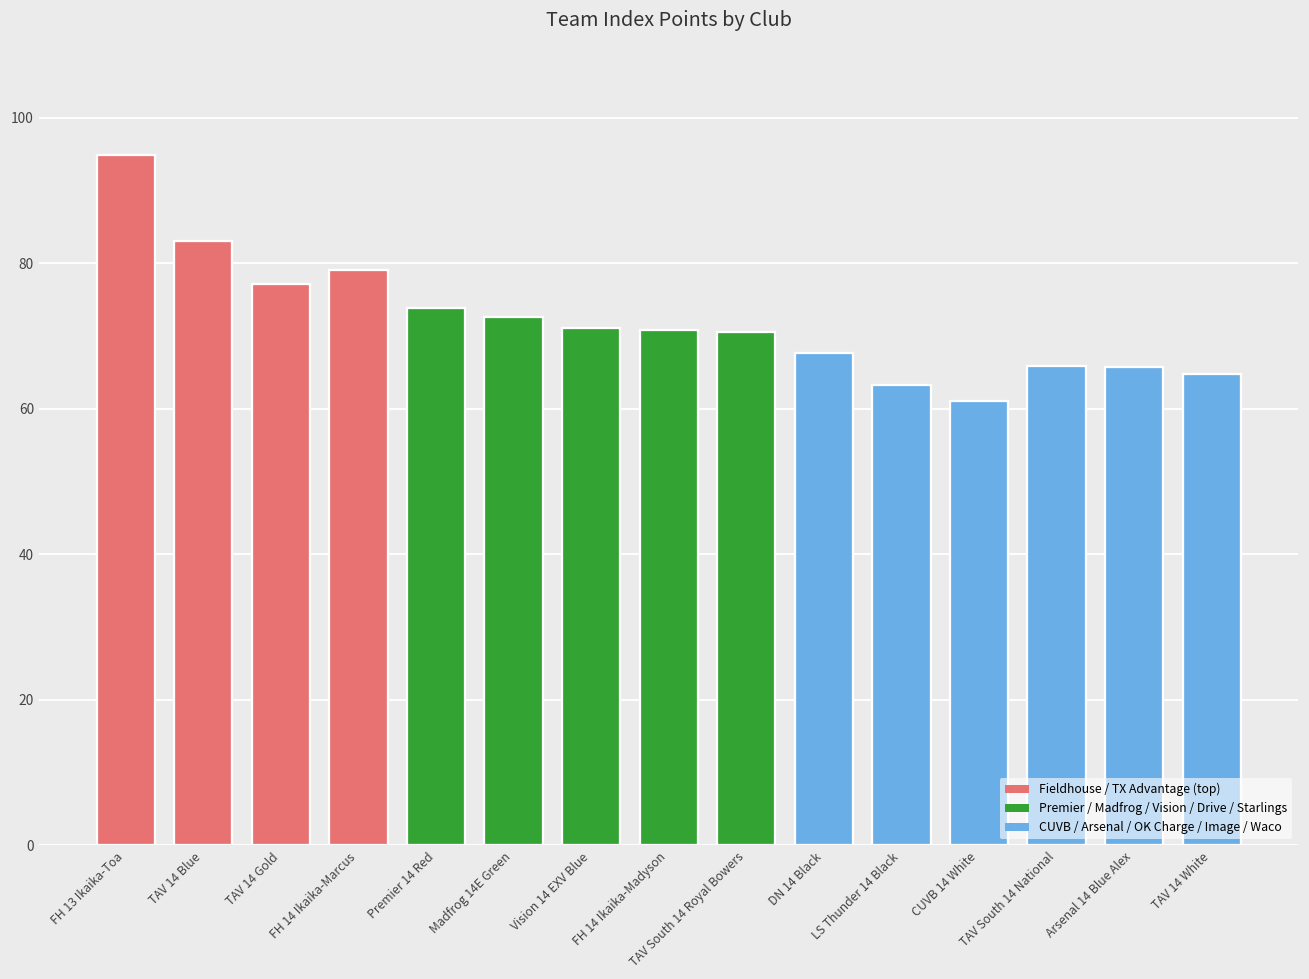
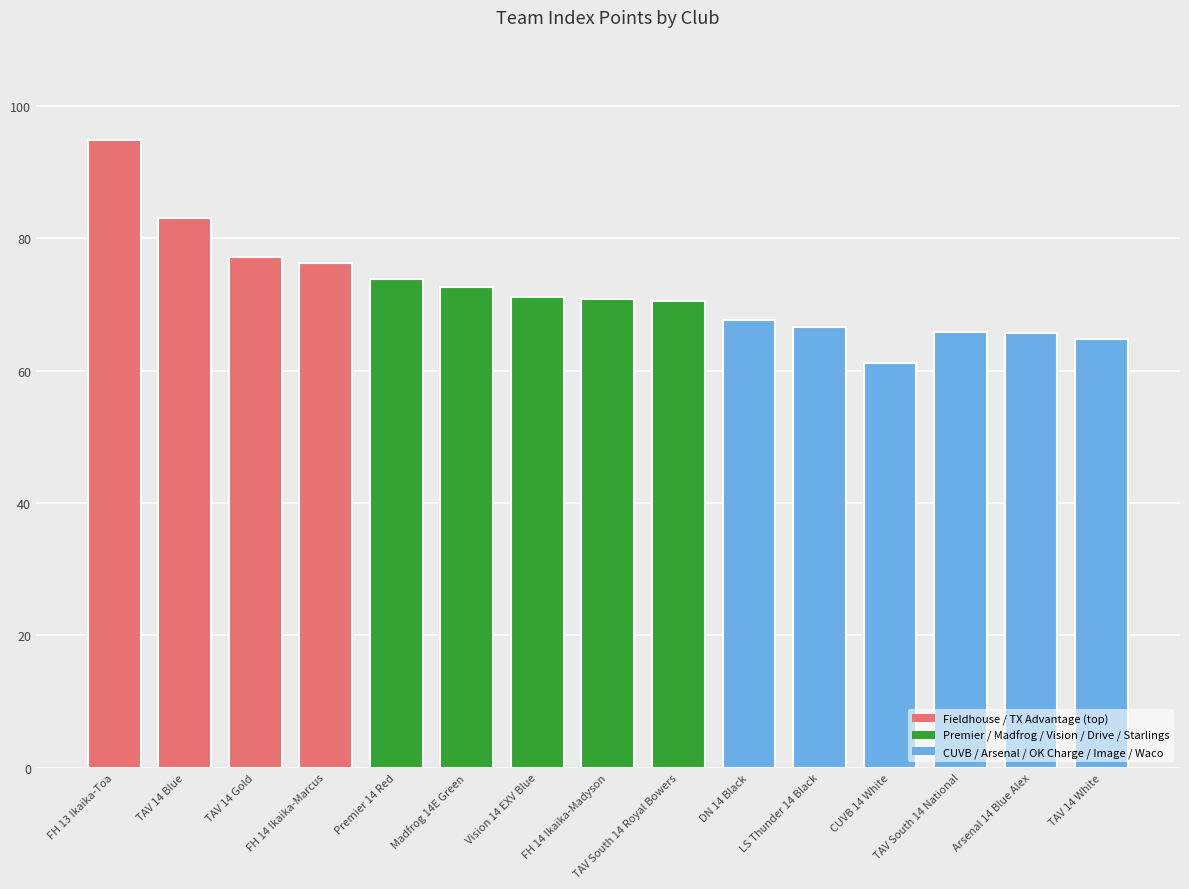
  {
    "FH 13 Ikaika-Toa": 95,
    "TAV 14 Blue": 83,
    "TAV 14 Gold": 77,
-   "FH 14 Ikaika-Marcus": 79,
+   "FH 14 Ikaika-Marcus": 76,
    "Premier 14 Red": 74,
    "Madfrog 14E Green": 73,
    "Vision 14 EXV Blue": 71,
    "FH 14 Ikaika-Madyson": 71,
    "TAV South 14 Royal Bowers": 71,
    "DN 14 Black": 68,
-   "LS Thunder 14 Black": 63,
+   "LS Thunder 14 Black": 67,
    "CUVB 14 White": 61,
    "TAV South 14 National": 66,
    "Arsenal 14 Blue Alex": 66,
    "TAV 14 White": 65
  }
